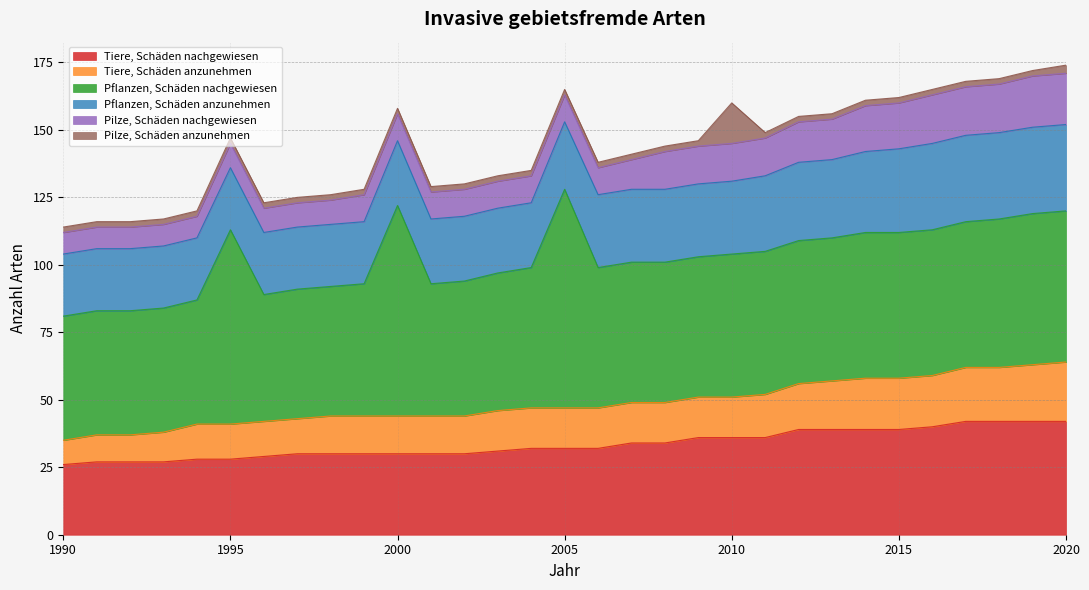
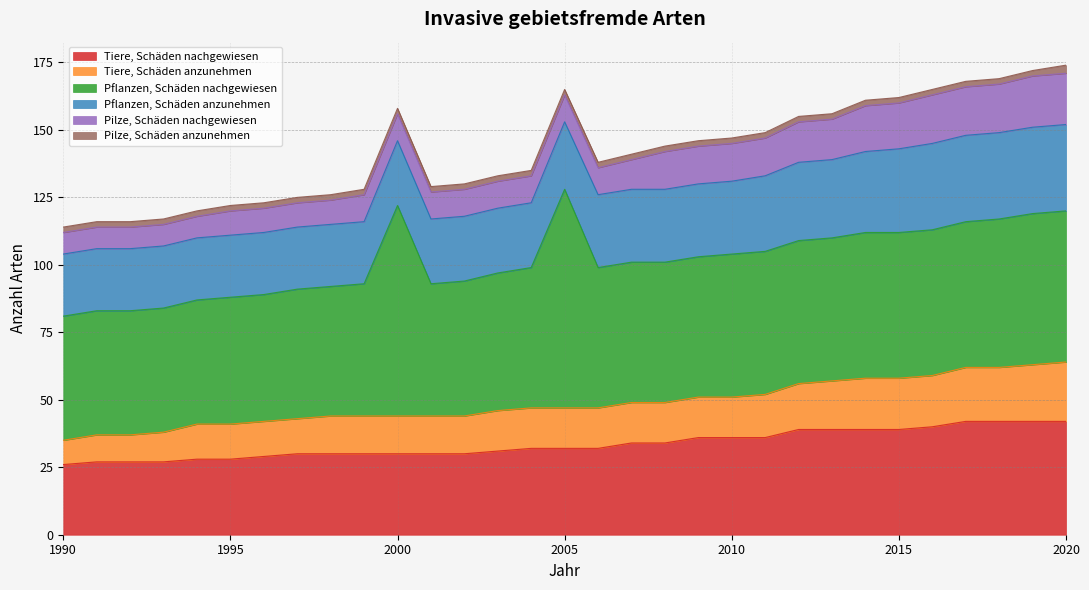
  {
    "Tiere, Schäden nachgewiesen": {
      "1990": 26,
      "1995": 28,
      "2000": 30,
      "2005": 32,
      "2010": 36,
      "2015": 39,
      "2020": 42
    },
    "Tiere, Schäden anzunehmen": {
      "1990": 9,
      "1995": 13,
      "2000": 14,
      "2005": 15,
      "2010": 15,
      "2015": 19,
      "2020": 22
    },
    "Pflanzen, Schäden nachgewiesen": {
      "1990": 46,
-     "1995": 72,
+     "1995": 47,
      "2000": 78,
      "2005": 81,
      "2010": 53,
      "2015": 54,
      "2020": 56
    },
    "Pflanzen, Schäden anzunehmen": {
      "1990": 23,
      "1995": 23,
      "2000": 24,
      "2005": 25,
      "2010": 27,
      "2015": 31,
      "2020": 32
    },
    "Pilze, Schäden nachgewiesen": {
      "1990": 8,
      "2000": 10,
      "2005": 10,
      "2010": 14,
      "2015": 17,
      "2020": 19
    },
    "Pilze, Schäden anzunehmen": {
      "1990": 2,
      "2000": 2,
      "2005": 2,
-     "2010": 15,
+     "2010": 2,
      "2015": 2,
      "2020": 3
    }
  }
